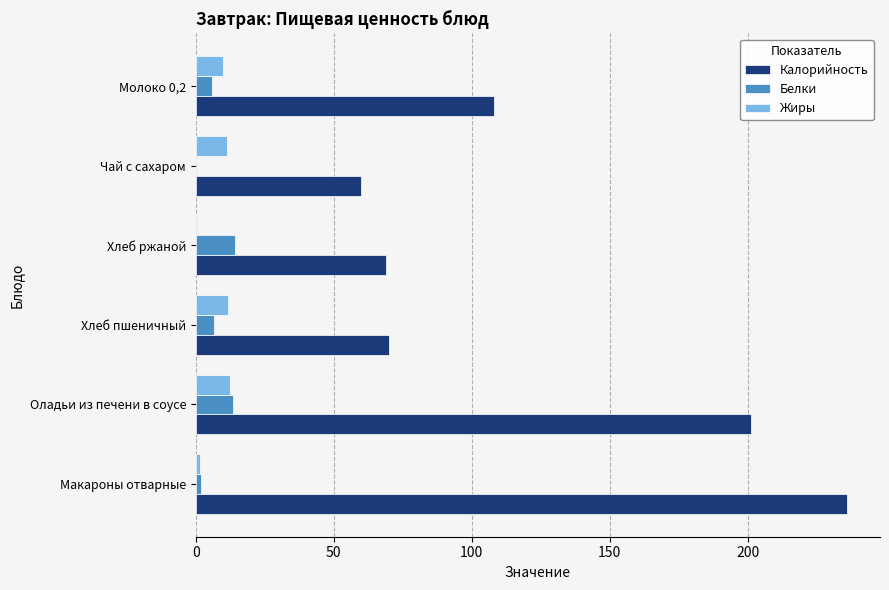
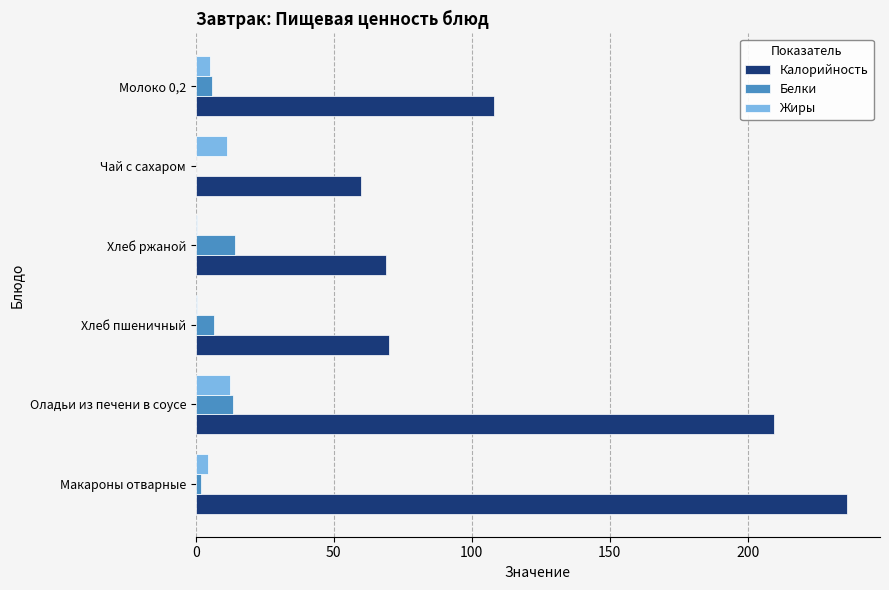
  {
    "Калорийность": {
      "Молоко 0,2": 108,
      "Чай с сахаром": 60,
      "Хлеб ржаной": 69,
      "Хлеб пшеничный": 70,
-     "Оладьи из печени в соусе": 201,
+     "Оладьи из печени в соусе": 210,
      "Макароны отварные": 236
    },
    "Белки": {
      "Молоко 0,2": 6,
      "Хлеб ржаной": 14,
      "Хлеб пшеничный": 7,
      "Оладьи из печени в соусе": 14,
      "Макароны отварные": 2
    },
    "Жиры": {
-     "Молоко 0,2": 10,
+     "Молоко 0,2": 5,
      "Чай с сахаром": 11,
-     "Хлеб пшеничный": 12,
+     "Хлеб пшеничный": 0,
      "Оладьи из печени в соусе": 12,
-     "Макароны отварные": 2
+     "Макароны отварные": 5
    }
  }
